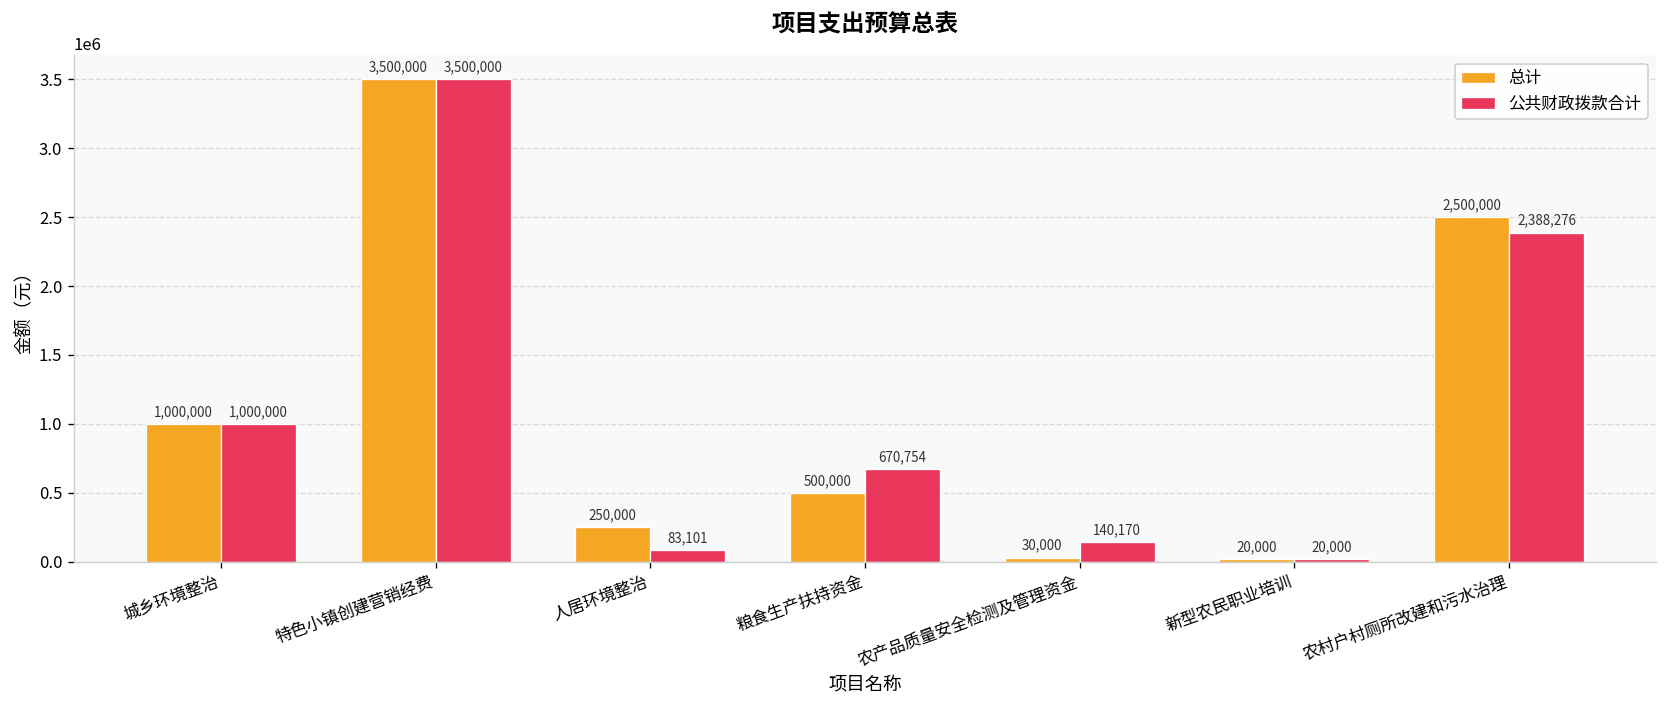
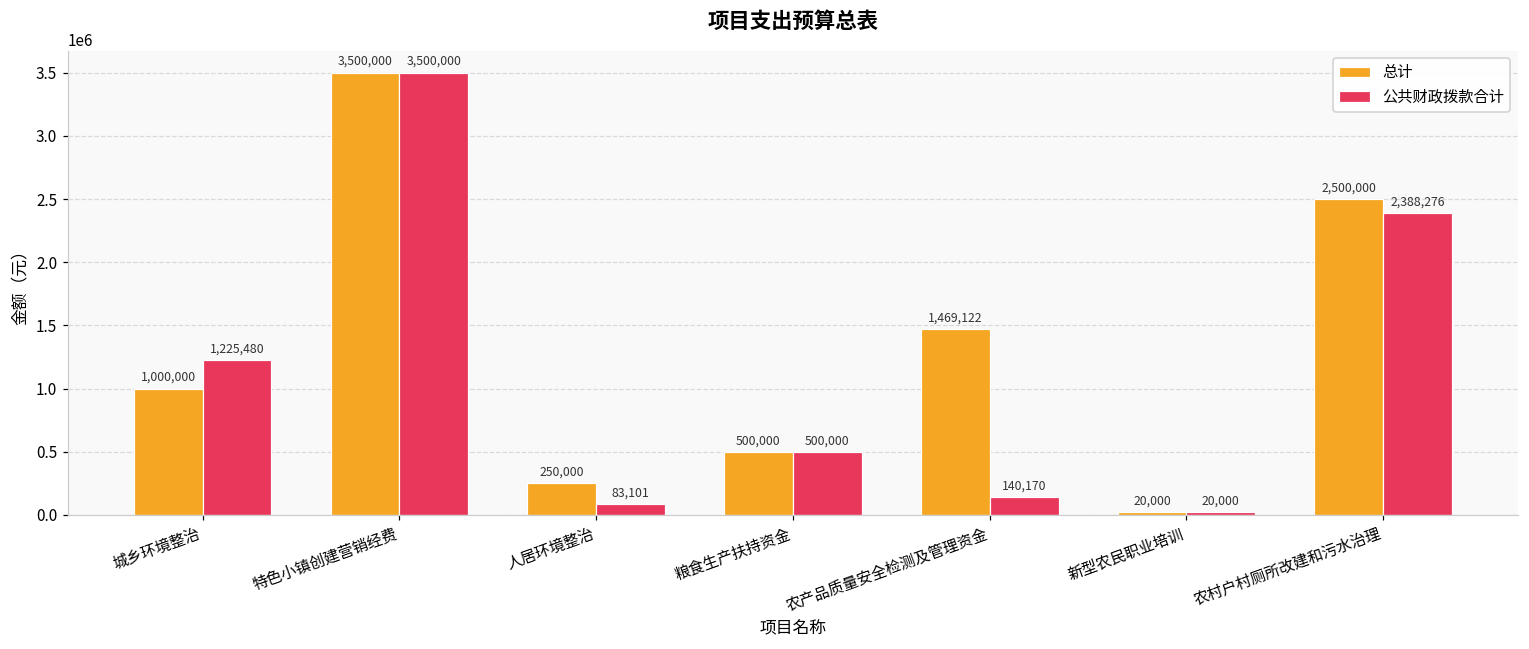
  {
    "总计": {
      "城乡环境整治": "1,000,000",
      "特色小镇创建营销经费": "3,500,000",
      "人居环境整治": "250,000",
      "粮食生产扶持资金": "500,000",
-     "农产品质量安全检测及管理资金": "30,000",
+     "农产品质量安全检测及管理资金": "1,469,122",
      "新型农民职业培训": "20,000",
      "农村户村厕所改建和污水治理": "2,500,000"
    },
    "公共财政拨款合计": {
-     "城乡环境整治": "1,000,000",
+     "城乡环境整治": "1,225,480",
      "特色小镇创建营销经费": "3,500,000",
      "人居环境整治": "83,101",
-     "粮食生产扶持资金": "670,754",
+     "粮食生产扶持资金": "500,000",
      "农产品质量安全检测及管理资金": "140,170",
      "新型农民职业培训": "20,000",
      "农村户村厕所改建和污水治理": "2,388,276"
    }
  }
